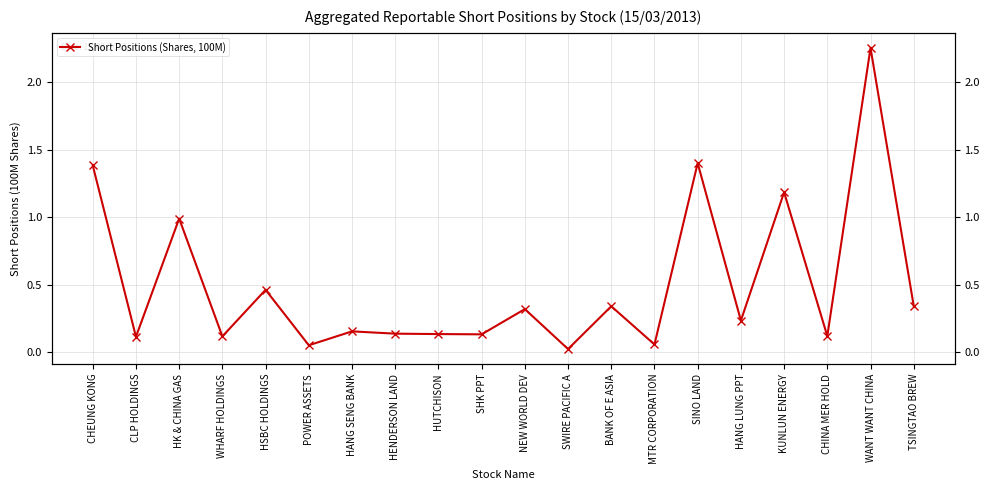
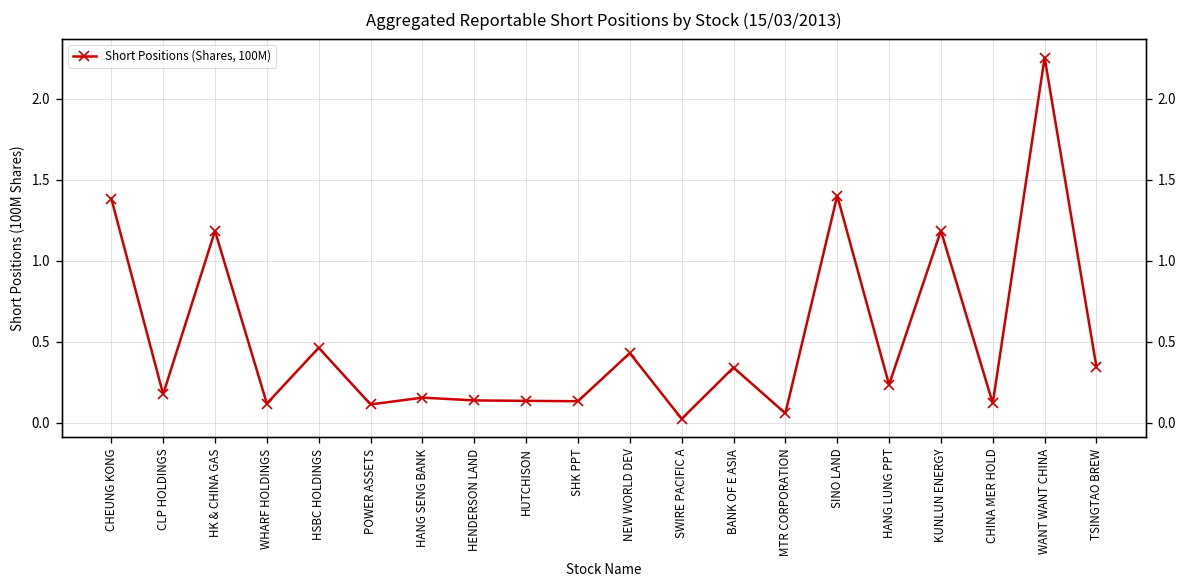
  {
    "CHEUNG KONG": 1.39,
-   "CLP HOLDINGS": 0.12,
-   "HK & CHINA GAS": 0.99,
+   "CLP HOLDINGS": 0.18,
+   "HK & CHINA GAS": 1.19,
    "WHARF HOLDINGS": 0.12,
    "HSBC HOLDINGS": 0.46,
-   "POWER ASSETS": 0.05,
+   "POWER ASSETS": 0.11,
    "HANG SENG BANK": 0.16,
    "HENDERSON LAND": 0.14,
    "HUTCHISON": 0.14,
    "SHK PPT": 0.13,
-   "NEW WORLD DEV": 0.32,
+   "NEW WORLD DEV": 0.43,
    "SWIRE PACIFIC A": 0.02,
    "BANK OF E ASIA": 0.34,
    "MTR CORPORATION": 0.06,
    "SINO LAND": 1.40,
    "HANG LUNG PPT": 0.24,
    "KUNLUN ENERGY": 1.19,
    "CHINA MER HOLD": 0.12,
    "WANT WANT CHINA": 2.26,
    "TSINGTAO BREW": 0.34
  }
